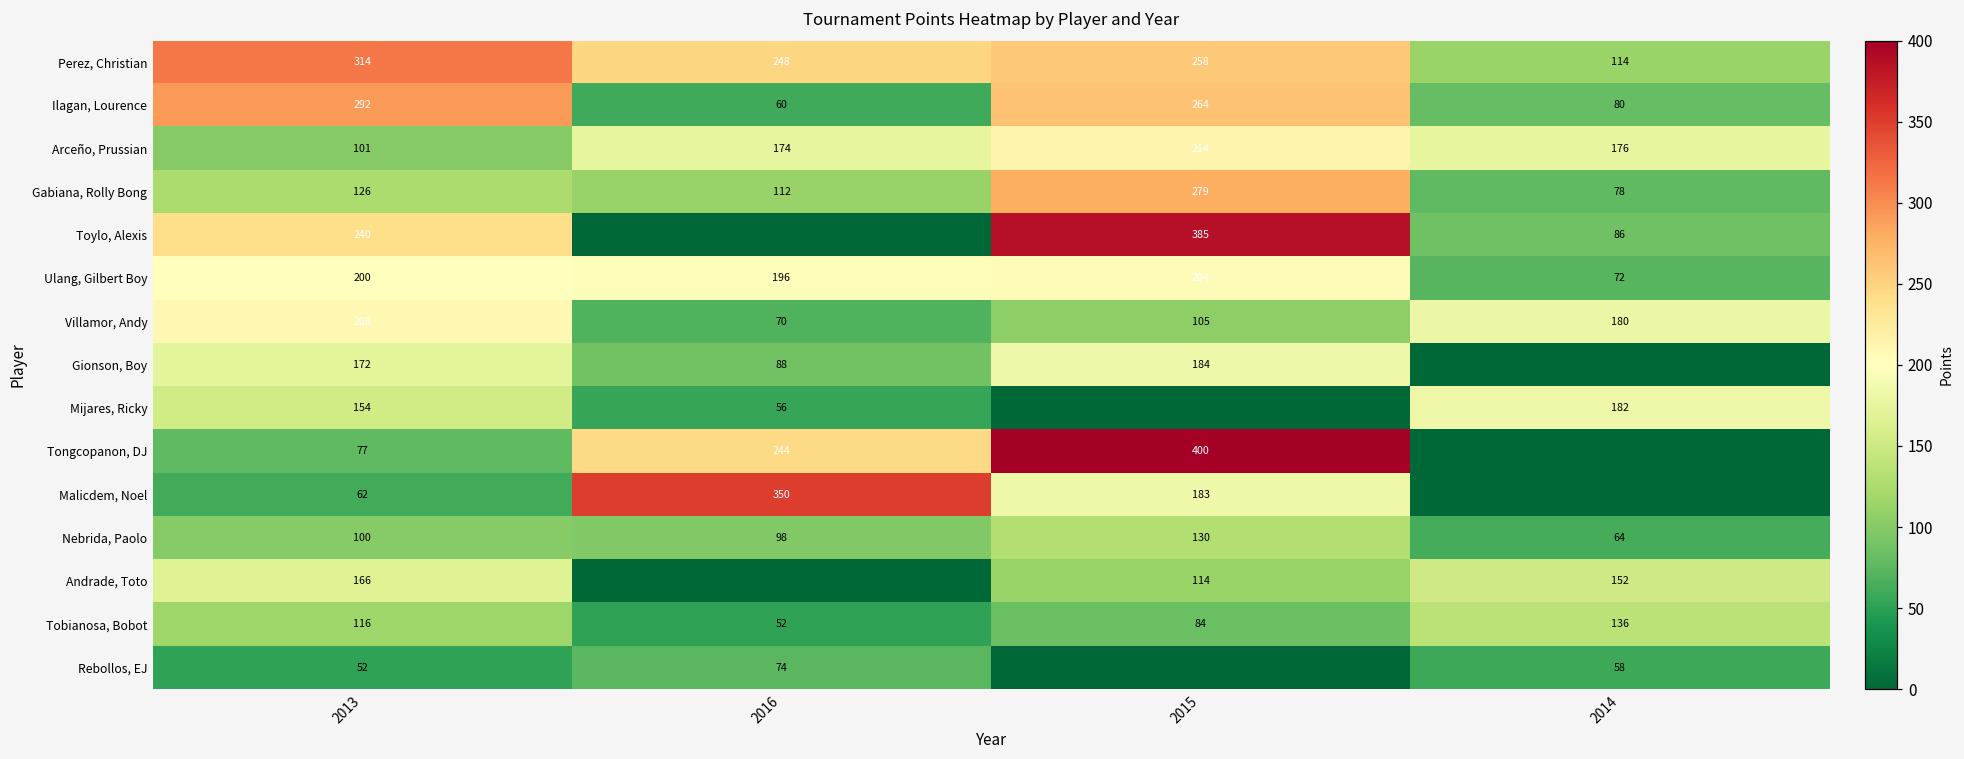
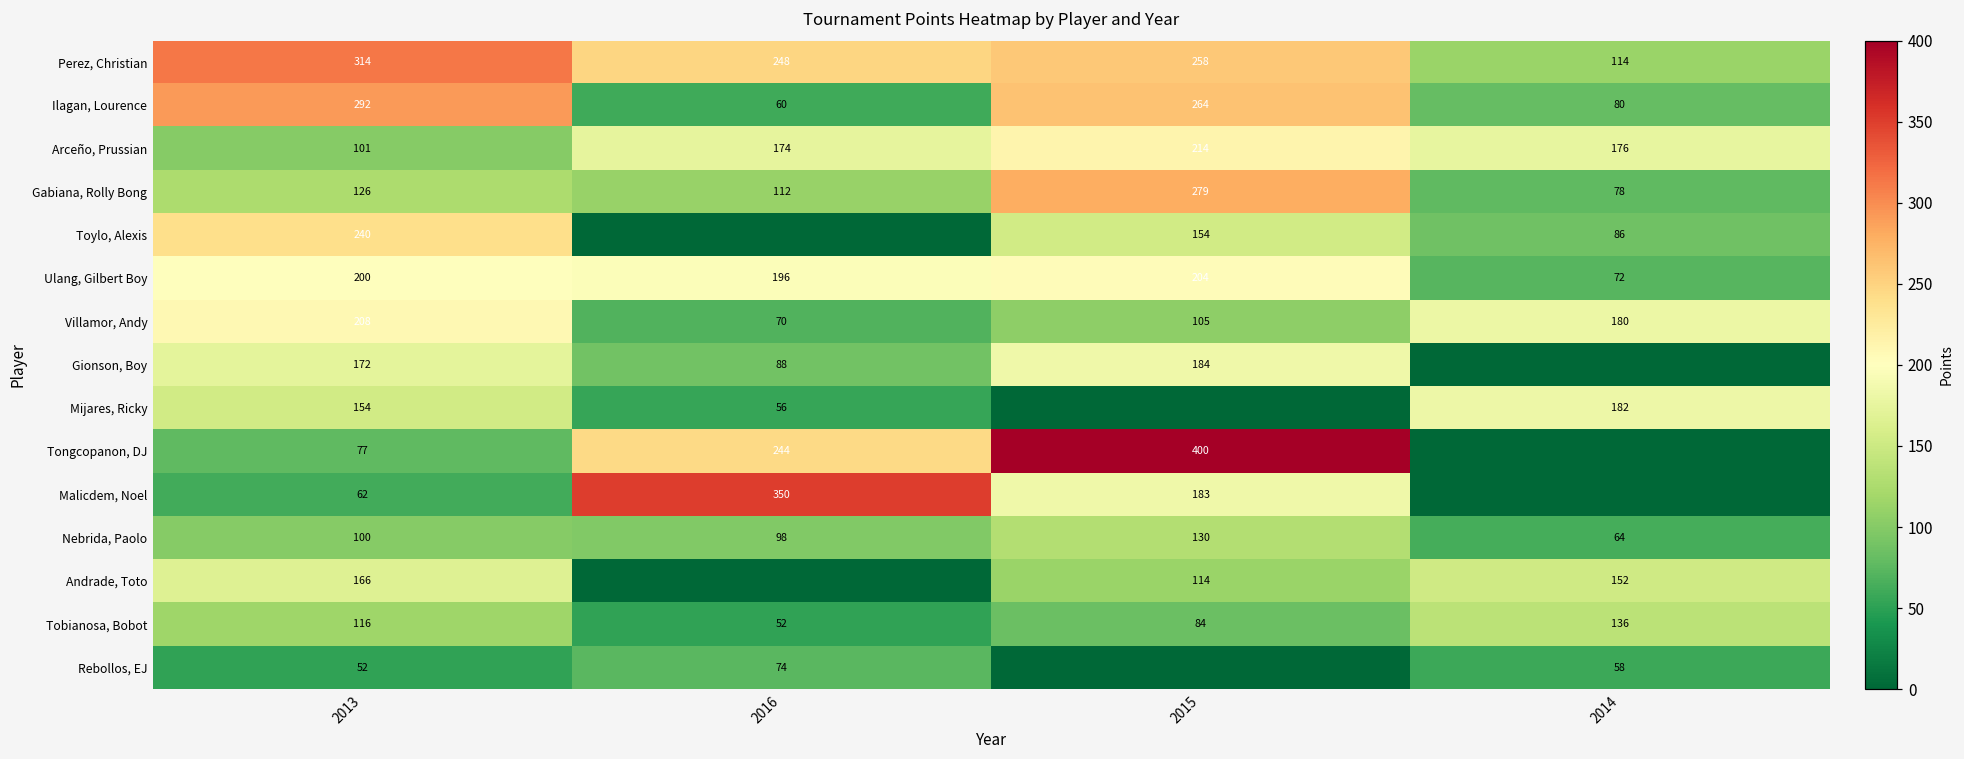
  {
    "Perez, Christian": {
      "2013": 314,
      "2016": 248,
      "2015": 258,
      "2014": 114
    },
    "Ilagan, Lourence": {
      "2013": 292,
      "2016": 60,
      "2015": 264,
      "2014": 80
    },
    "Arceño, Prussian": {
      "2013": 101,
      "2016": 174,
      "2015": 214,
      "2014": 176
    },
    "Gabiana, Rolly Bong": {
      "2013": 126,
      "2016": 112,
      "2015": 279,
      "2014": 78
    },
    "Toylo, Alexis": {
      "2013": 240,
-     "2015": 385,
+     "2015": 154,
      "2014": 86
    },
    "Ulang, Gilbert Boy": {
      "2013": 200,
      "2016": 196,
      "2015": 204,
      "2014": 72
    },
    "Villamor, Andy": {
      "2013": 208,
      "2016": 70,
      "2015": 105,
      "2014": 180
    },
    "Gionson, Boy": {
      "2013": 172,
      "2016": 88,
      "2015": 184
    },
    "Mijares, Ricky": {
      "2013": 154,
      "2016": 56,
      "2014": 182
    },
    "Tongcopanon, DJ": {
      "2013": 77,
      "2016": 244,
      "2015": 400
    },
    "Malicdem, Noel": {
      "2013": 62,
      "2016": 350,
      "2015": 183
    },
    "Nebrida, Paolo": {
      "2013": 100,
      "2016": 98,
      "2015": 130,
      "2014": 64
    },
    "Andrade, Toto": {
      "2013": 166,
      "2015": 114,
      "2014": 152
    },
    "Tobianosa, Bobot": {
      "2013": 116,
      "2016": 52,
      "2015": 84,
      "2014": 136
    },
    "Rebollos, EJ": {
      "2013": 52,
      "2016": 74,
      "2014": 58
    }
  }
